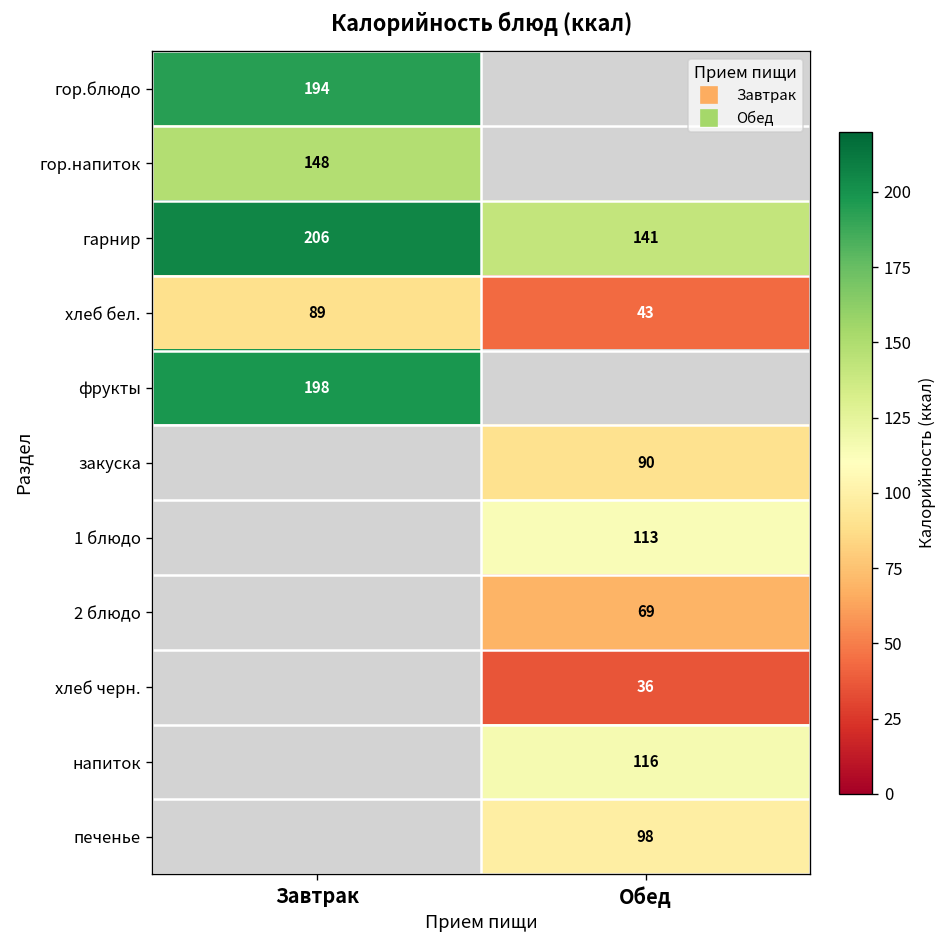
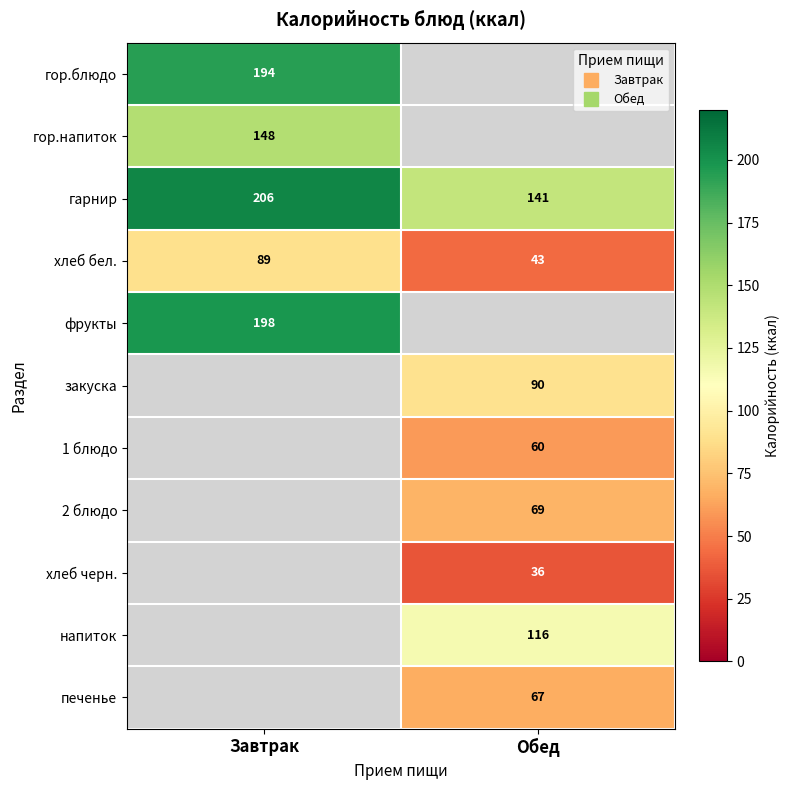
  {
    "гор.блюдо": {
      "Завтрак": 194
    },
    "гор.напиток": {
      "Завтрак": 148
    },
    "гарнир": {
      "Завтрак": 206,
      "Обед": 141
    },
    "хлеб бел.": {
      "Завтрак": 89,
      "Обед": 43
    },
    "фрукты": {
      "Завтрак": 198
    },
    "закуска": {
      "Обед": 90
    },
    "1 блюдо": {
-     "Обед": 113
+     "Обед": 60
    },
    "2 блюдо": {
      "Обед": 69
    },
    "хлеб черн.": {
      "Обед": 36
    },
    "напиток": {
      "Обед": 116
    },
    "печенье": {
-     "Обед": 98
+     "Обед": 67
    }
  }
